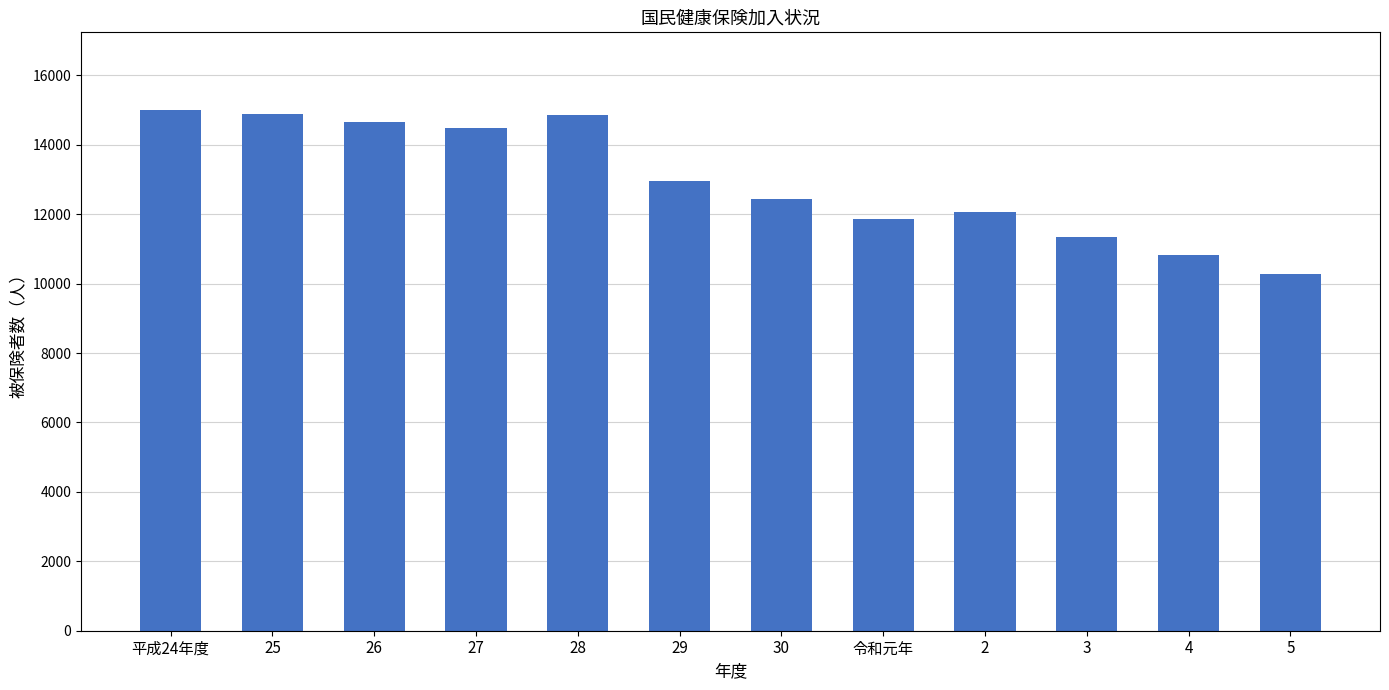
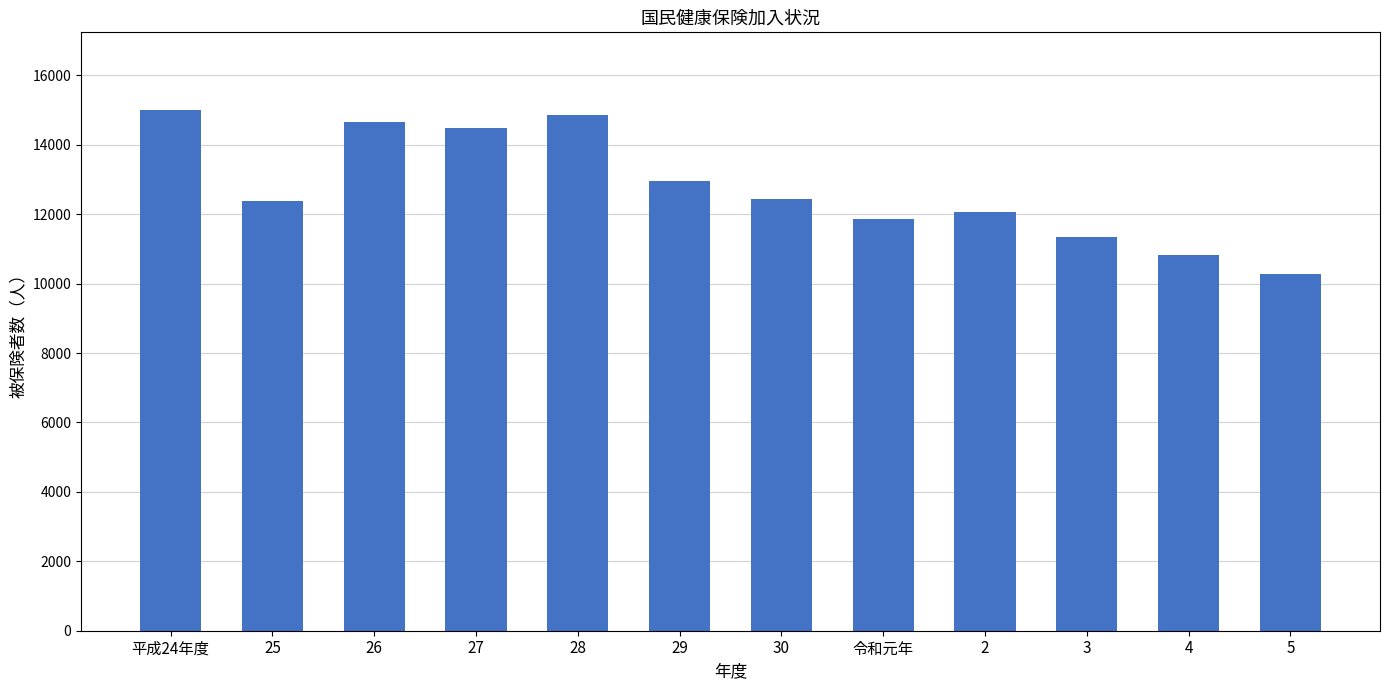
  {
    "平成24年度": 15000,
-   "25": 14900,
+   "25": 12400,
    "26": 14700,
    "27": 14500,
    "28": 14800,
    "29": 12900,
    "30": 12400,
    "令和元年": 11900,
    "2": 12100,
    "3": 11400,
    "4": 10800,
    "5": 10300
  }
